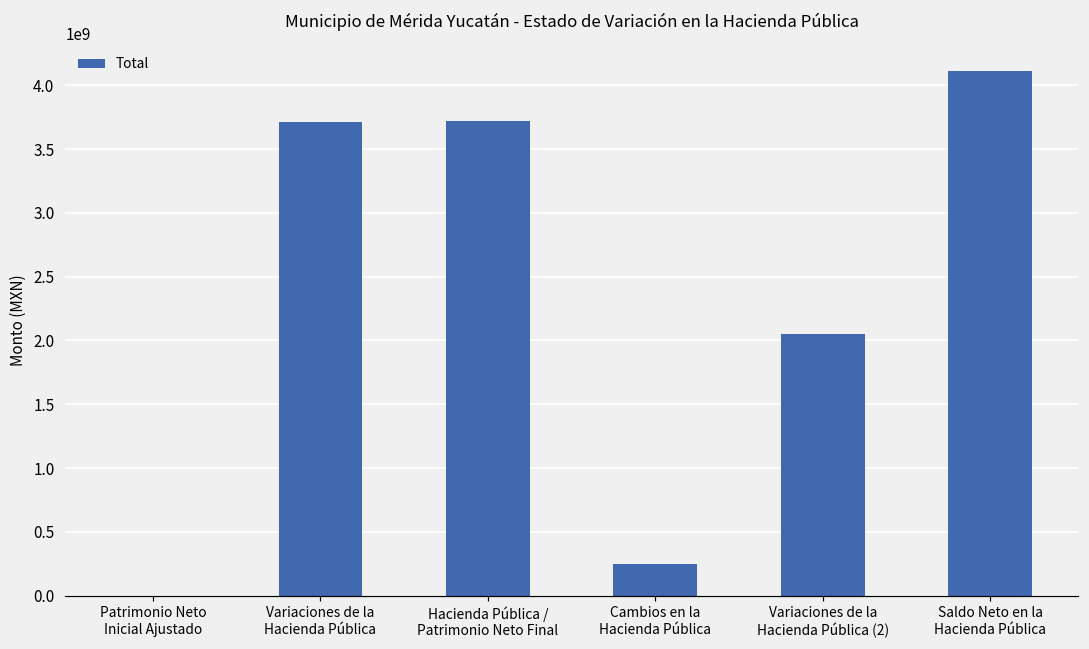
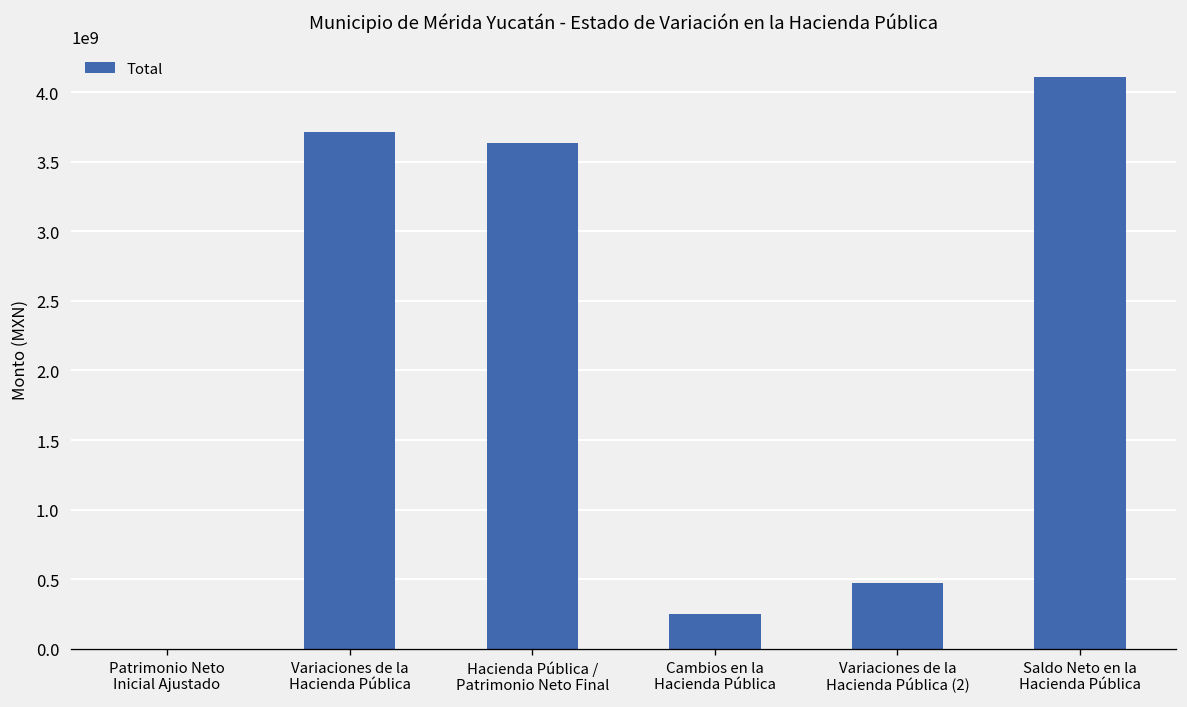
  {
    "Variaciones de la Hacienda Pública": 3710000000,
-   "Hacienda Pública / Patrimonio Neto Final": 3720000000,
+   "Hacienda Pública / Patrimonio Neto Final": 3640000000,
    "Cambios en la Hacienda Pública": 250000000,
-   "Variaciones de la Hacienda Pública (2)": 2050000000,
+   "Variaciones de la Hacienda Pública (2)": 470000000,
    "Saldo Neto en la Hacienda Pública": 4110000000
  }
